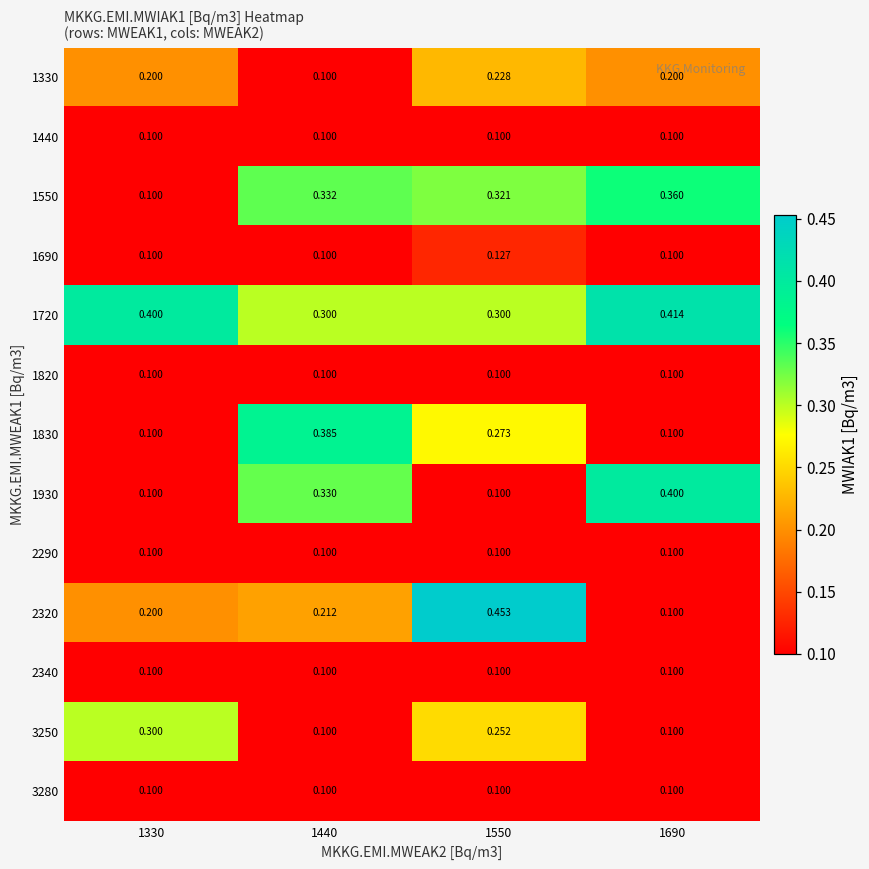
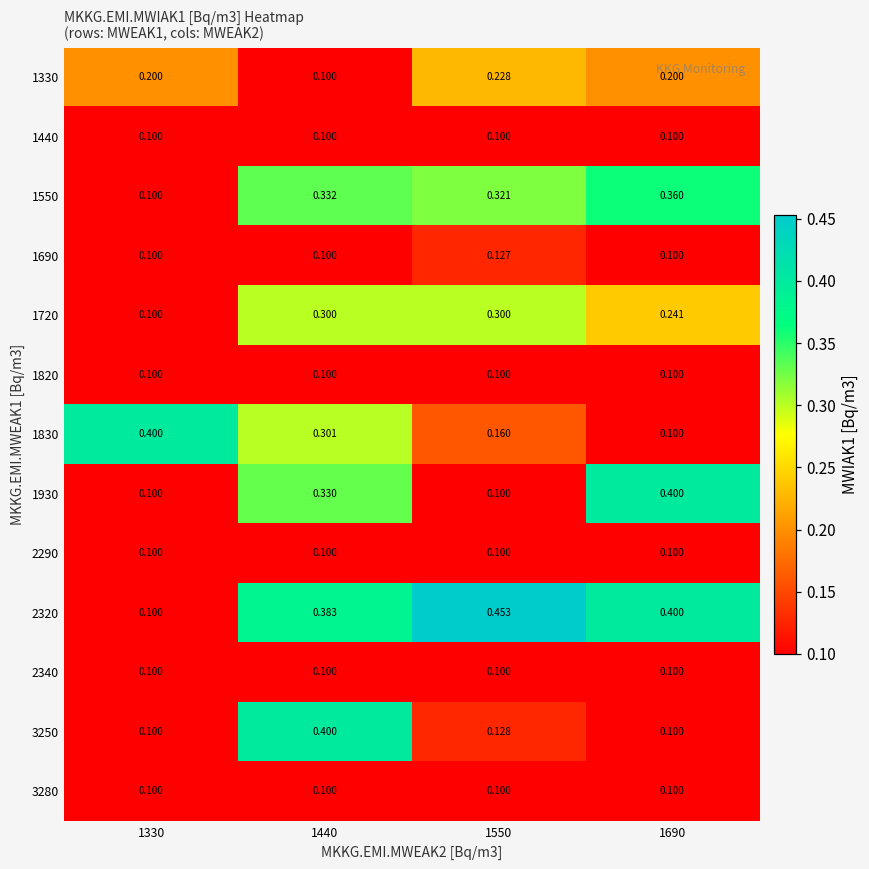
  {
    "1330": {
      "1330": 0.200,
      "1440": 0.100,
      "1550": 0.228
    },
    "1440": {
      "1330": 0.100,
      "1440": 0.100,
      "1550": 0.100,
      "1690": 0.100
    },
    "1550": {
      "1330": 0.100,
      "1440": 0.332,
      "1550": 0.321,
      "1690": 0.360
    },
    "1690": {
      "1330": 0.100,
      "1440": 0.100,
      "1550": 0.127,
      "1690": 0.100
    },
    "1720": {
-     "1330": 0.400,
+     "1330": 0.100,
      "1440": 0.300,
      "1550": 0.300,
-     "1690": 0.414
+     "1690": 0.241
    },
    "1820": {
      "1330": 0.100,
      "1440": 0.100,
      "1550": 0.100,
      "1690": 0.100
    },
    "1830": {
-     "1330": 0.100,
-     "1440": 0.385,
-     "1550": 0.273,
+     "1330": 0.400,
+     "1440": 0.301,
+     "1550": 0.160,
      "1690": 0.100
    },
    "1930": {
      "1330": 0.100,
      "1440": 0.330,
      "1550": 0.100,
      "1690": 0.400
    },
    "2290": {
      "1330": 0.100,
      "1440": 0.100,
      "1550": 0.100,
      "1690": 0.100
    },
    "2320": {
-     "1330": 0.200,
-     "1440": 0.212,
+     "1330": 0.100,
+     "1440": 0.383,
      "1550": 0.453,
-     "1690": 0.100
+     "1690": 0.400
    },
    "2340": {
      "1330": 0.100,
      "1440": 0.100,
      "1550": 0.100,
      "1690": 0.100
    },
    "3250": {
-     "1330": 0.300,
-     "1440": 0.100,
-     "1550": 0.252,
+     "1330": 0.100,
+     "1440": 0.400,
+     "1550": 0.128,
      "1690": 0.100
    },
    "3280": {
      "1330": 0.100,
      "1440": 0.100,
      "1550": 0.100,
      "1690": 0.100
    }
  }
